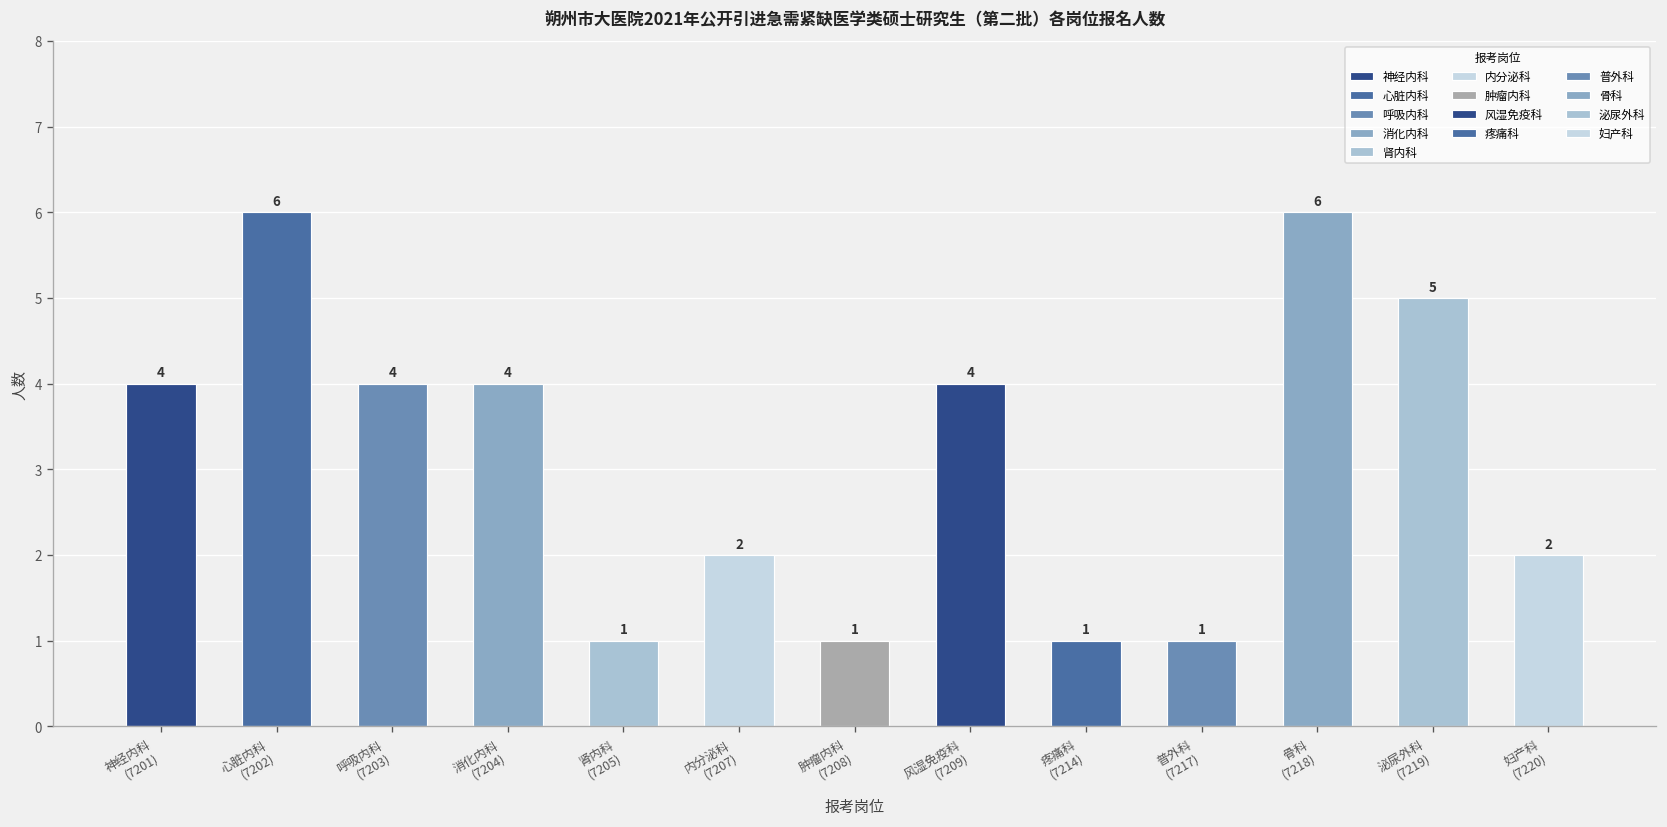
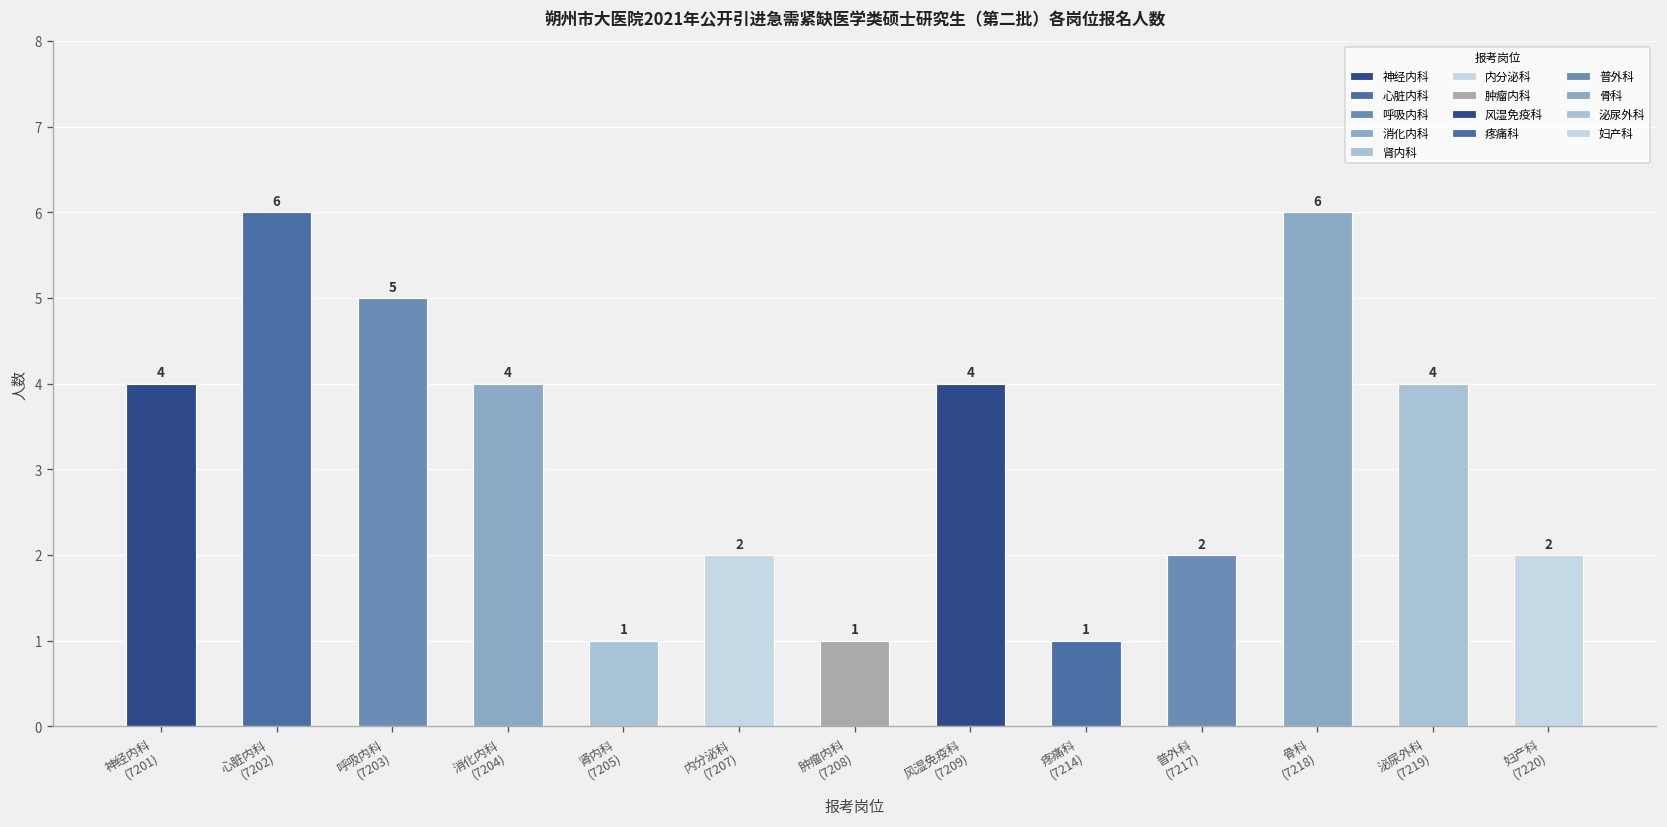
  {
    "神经内科 (7201)": 4,
    "心脏内科 (7202)": 6,
-   "呼吸内科 (7203)": 4,
+   "呼吸内科 (7203)": 5,
    "消化内科 (7204)": 4,
    "肾内科 (7205)": 1,
    "内分泌科 (7207)": 2,
    "肿瘤内科 (7208)": 1,
    "风湿免疫科 (7209)": 4,
    "疼痛科 (7214)": 1,
-   "普外科 (7217)": 1,
+   "普外科 (7217)": 2,
    "骨科 (7218)": 6,
-   "泌尿外科 (7219)": 5,
+   "泌尿外科 (7219)": 4,
    "妇产科 (7220)": 2
  }
